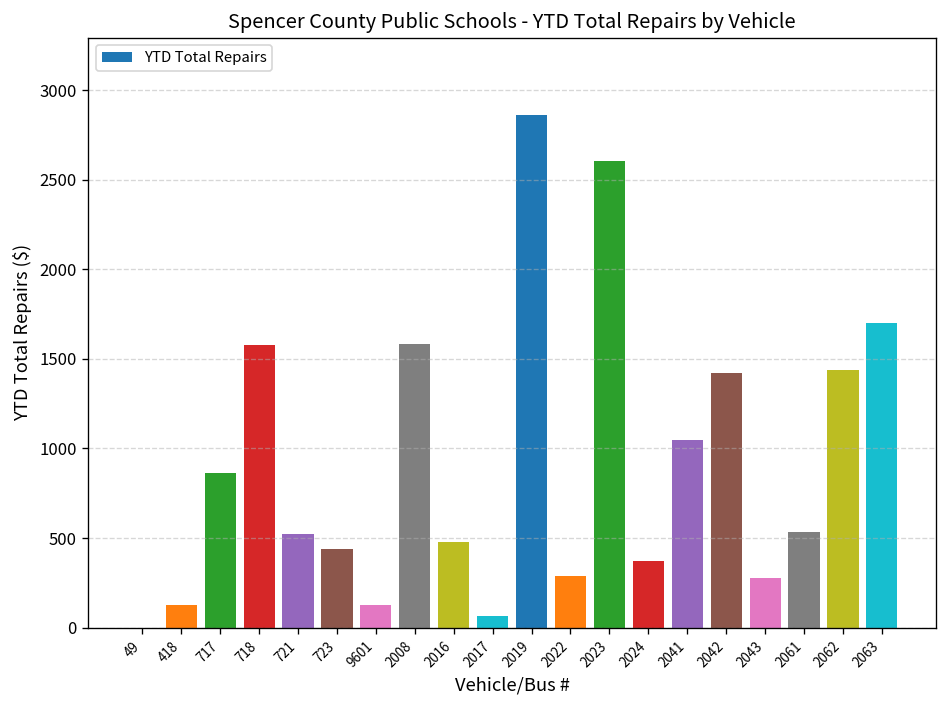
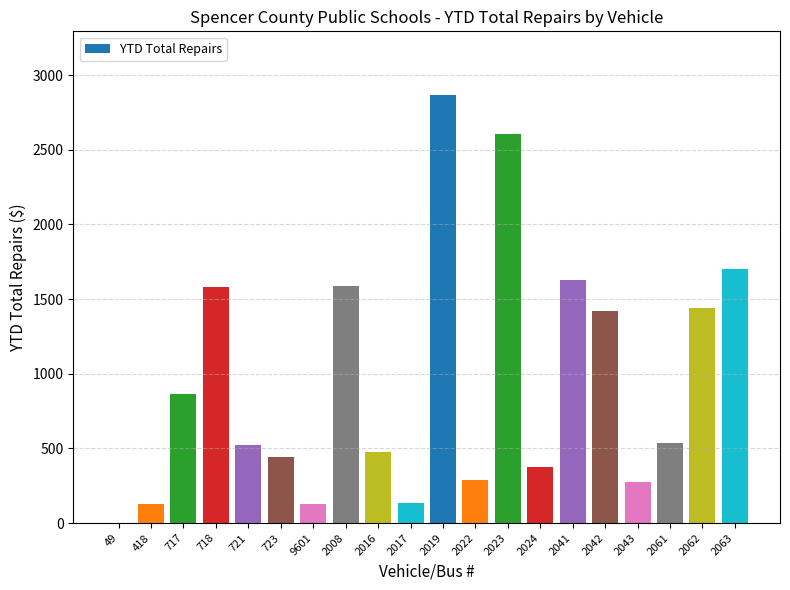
  {
    "49": 0,
    "418": 130,
    "717": 860,
    "718": 1580,
    "721": 520,
    "723": 440,
    "9601": 130,
    "2008": 1590,
    "2016": 480,
-   "2017": 70,
+   "2017": 130,
    "2019": 2860,
    "2022": 290,
    "2023": 2600,
    "2024": 370,
-   "2041": 1050,
+   "2041": 1630,
    "2042": 1420,
    "2043": 280,
    "2061": 530,
    "2062": 1440,
    "2063": 1700
  }
